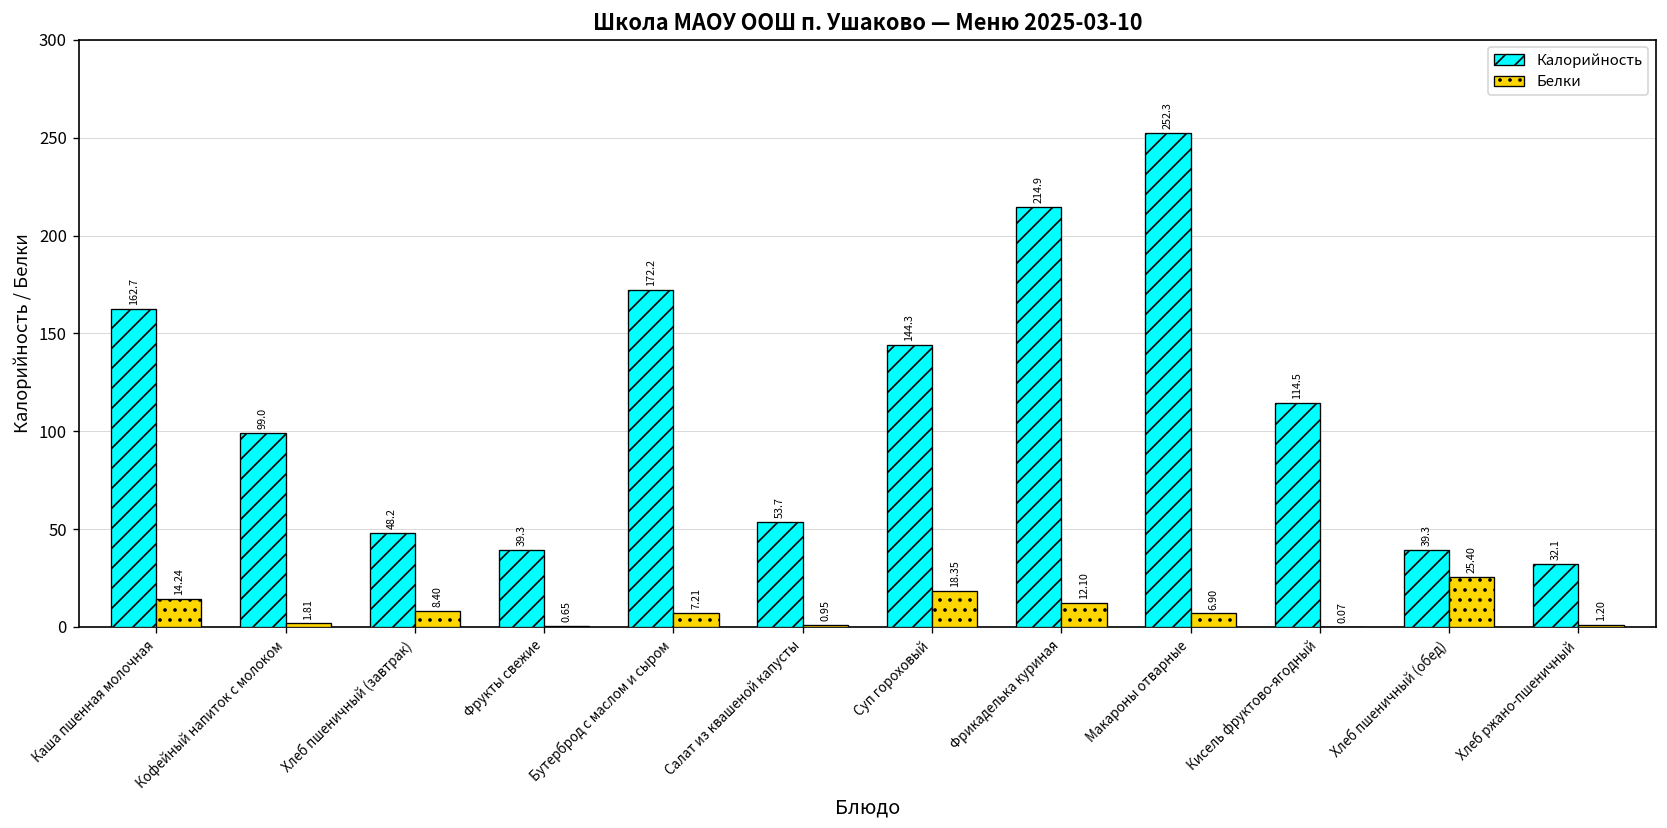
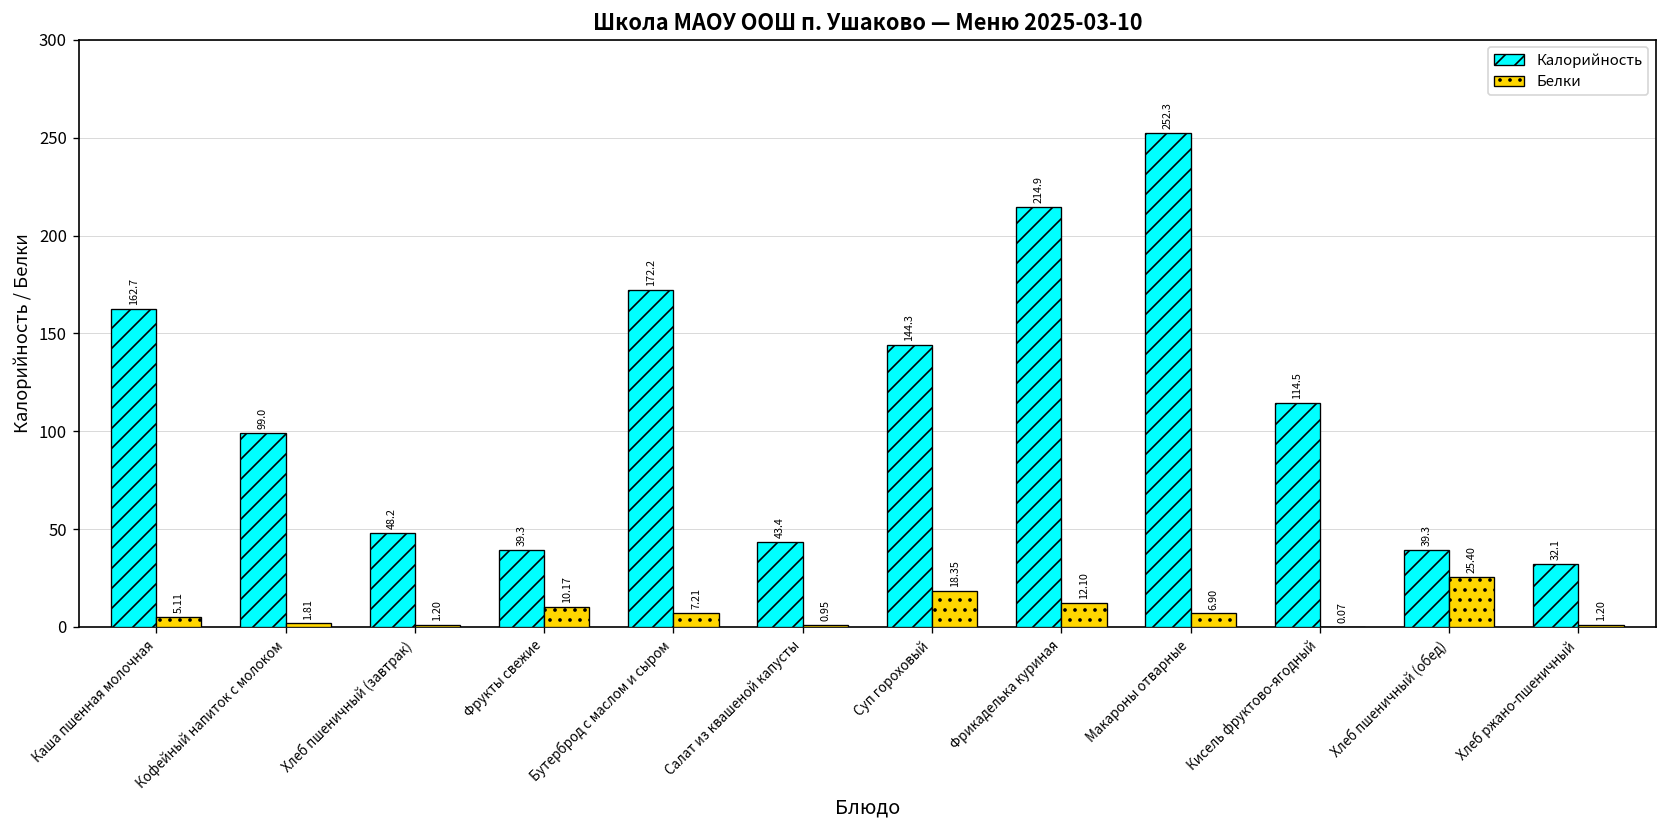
  {
    "Калорийность": {
      "Каша пшенная молочная": 162.7,
      "Кофейный напиток с молоком": 99.0,
      "Хлеб пшеничный (завтрак)": 48.2,
      "Фрукты свежие": 39.3,
      "Бутерброд с маслом и сыром": 172.2,
-     "Салат из квашеной капусты": 53.7,
+     "Салат из квашеной капусты": 43.4,
      "Суп гороховый": 144.3,
      "Фрикаделька куриная": 214.9,
      "Макароны отварные": 252.3,
      "Кисель фруктово-ягодный": 114.5,
      "Хлеб пшеничный (обед)": 39.3,
      "Хлеб ржано-пшеничный": 32.1
    },
    "Белки": {
-     "Каша пшенная молочная": 14.24,
+     "Каша пшенная молочная": 5.11,
      "Кофейный напиток с молоком": 1.81,
-     "Хлеб пшеничный (завтрак)": 8.40,
-     "Фрукты свежие": 0.65,
+     "Хлеб пшеничный (завтрак)": 1.20,
+     "Фрукты свежие": 10.17,
      "Бутерброд с маслом и сыром": 7.21,
      "Салат из квашеной капусты": 0.95,
      "Суп гороховый": 18.35,
      "Фрикаделька куриная": 12.10,
      "Макароны отварные": 6.90,
      "Кисель фруктово-ягодный": 0.07,
      "Хлеб пшеничный (обед)": 25.40,
      "Хлеб ржано-пшеничный": 1.20
    }
  }
